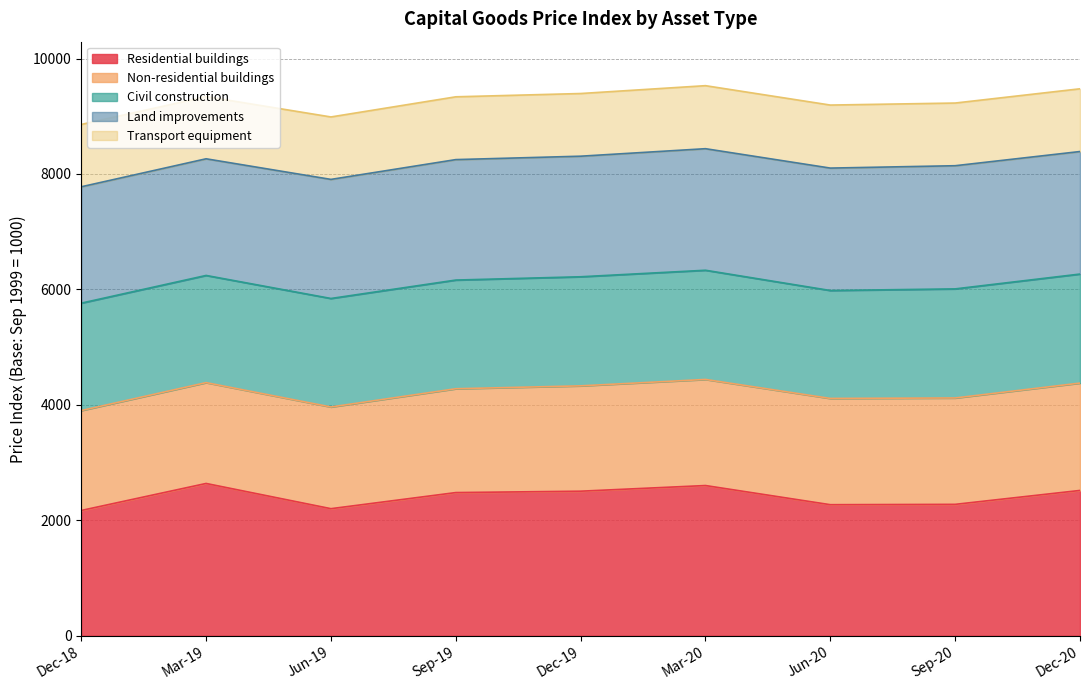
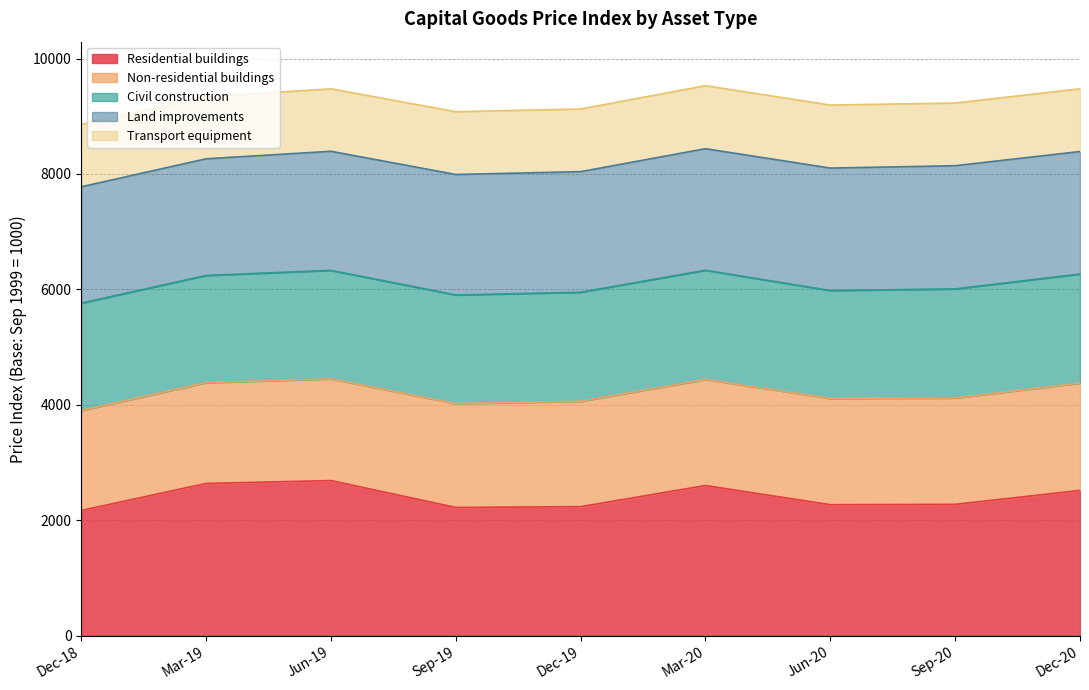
  {
    "Residential buildings": {
      "Dec-18": 2200,
      "Mar-19": 2600,
-     "Jun-19": 2200,
-     "Sep-19": 2500,
-     "Dec-19": 2500,
+     "Jun-19": 2700,
+     "Sep-19": 2200,
+     "Dec-19": 2200,
      "Mar-20": 2600,
      "Jun-20": 2300,
      "Sep-20": 2300,
      "Dec-20": 2500
    }
  }
